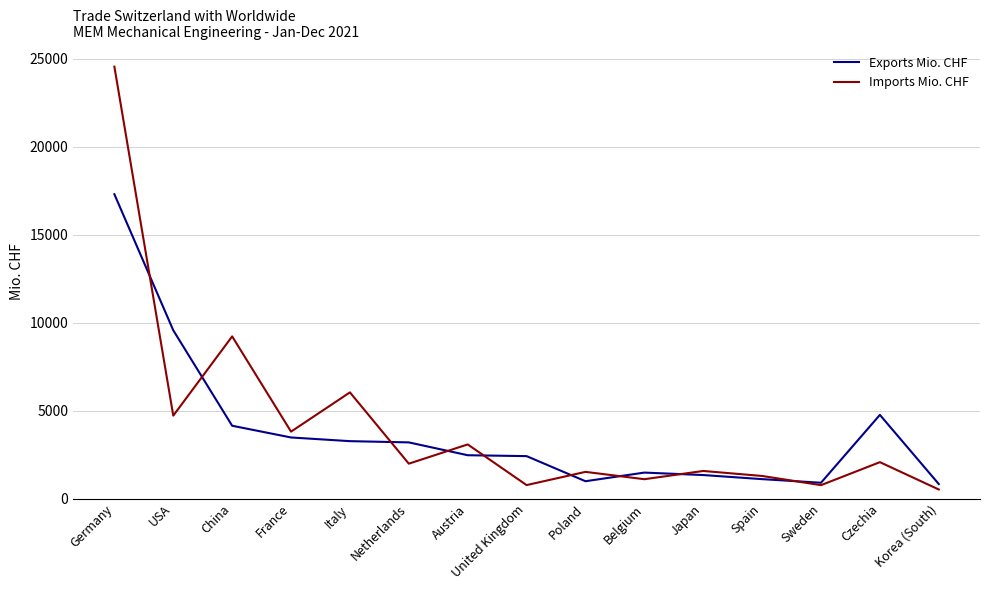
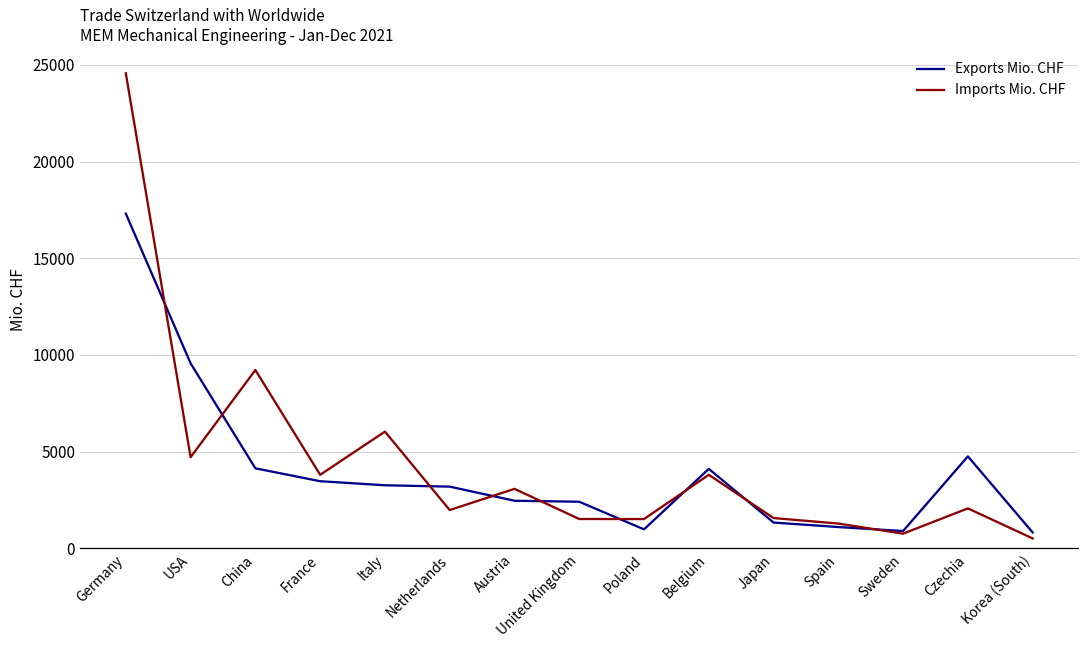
  {
    "Exports Mio. CHF": {
      "Germany": 17300,
      "USA": 9600,
      "China": 4100,
      "France": 3500,
      "Italy": 3300,
      "Netherlands": 3200,
      "Austria": 2500,
      "United Kingdom": 2400,
      "Poland": 1000,
-     "Belgium": 1500,
+     "Belgium": 4100,
      "Japan": 1300,
      "Spain": 1100,
      "Czechia": 4800,
      "Korea (South)": 800
    },
    "Imports Mio. CHF": {
      "Germany": 24600,
      "USA": 4700,
      "China": 9200,
      "France": 3800,
      "Italy": 6000,
      "Netherlands": 2000,
      "Austria": 3100,
-     "United Kingdom": 800,
+     "United Kingdom": 1500,
      "Poland": 1500,
-     "Belgium": 1100,
+     "Belgium": 3800,
      "Japan": 1600,
      "Spain": 1300,
      "Czechia": 2100,
      "Korea (South)": 500
    }
  }
